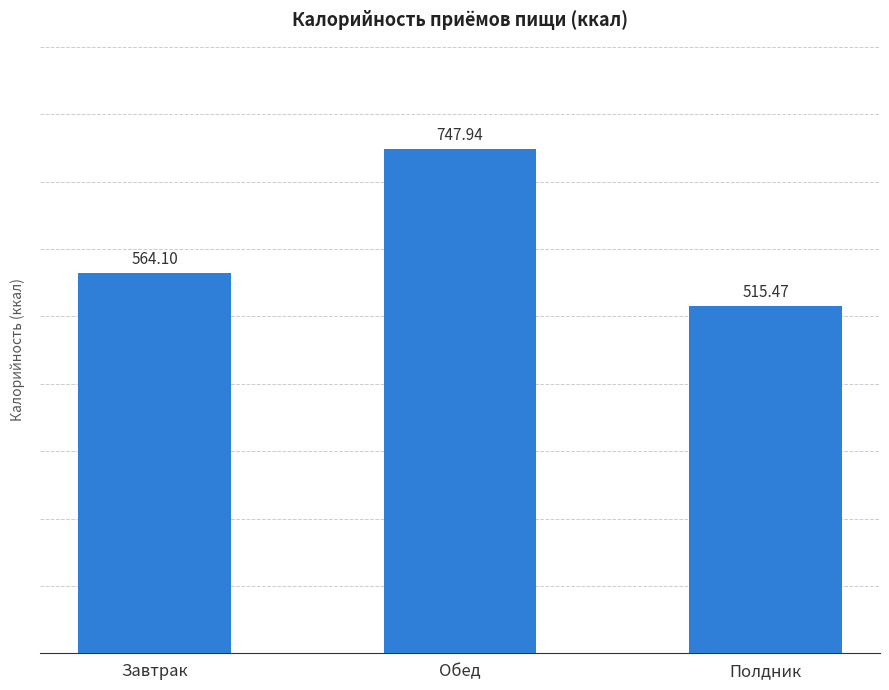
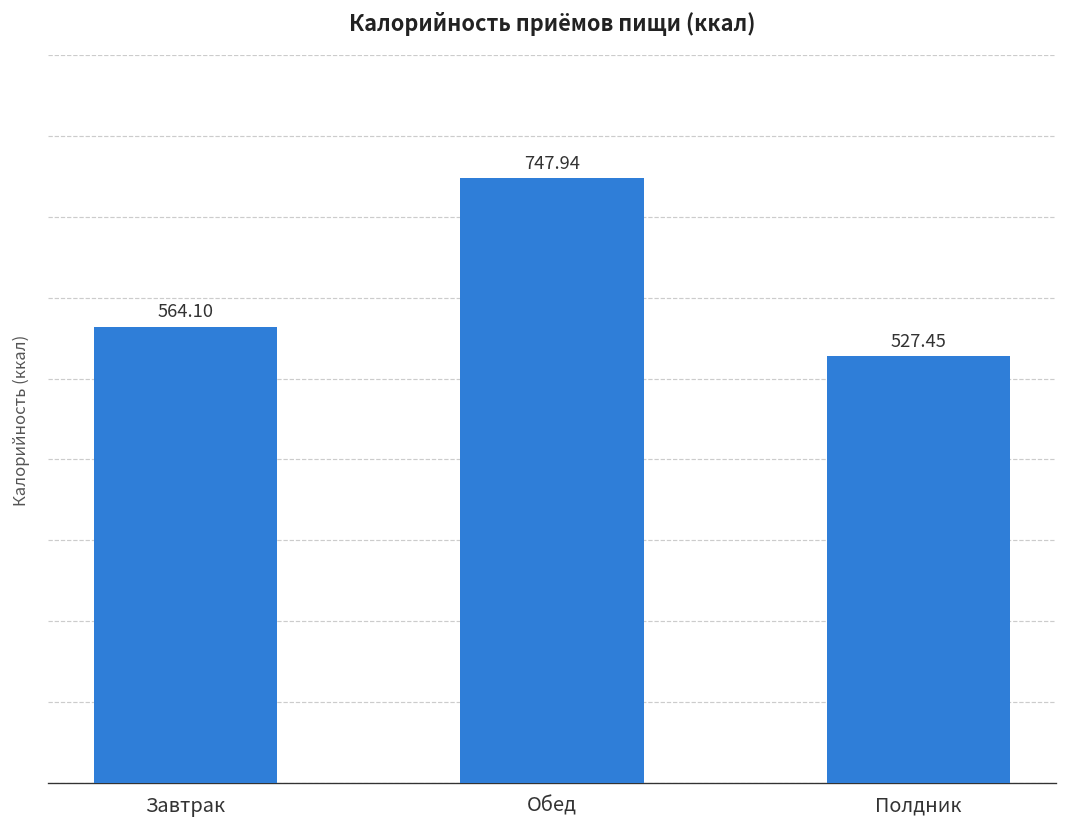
  {
    "Завтрак": 564.10,
    "Обед": 747.94,
-   "Полдник": 515.47
+   "Полдник": 527.45
  }
